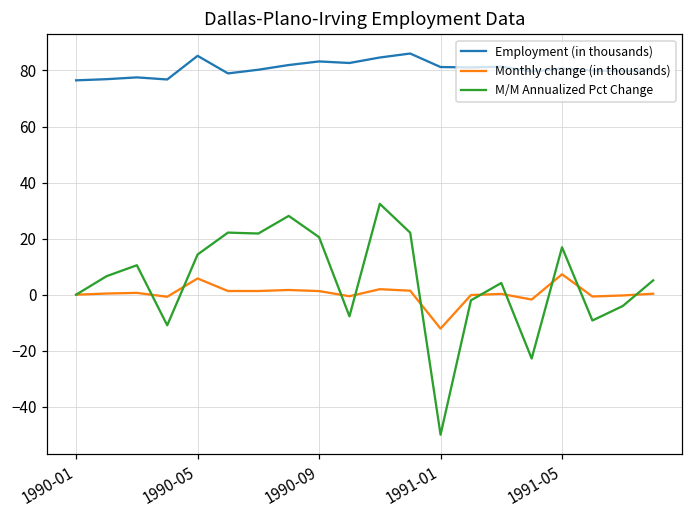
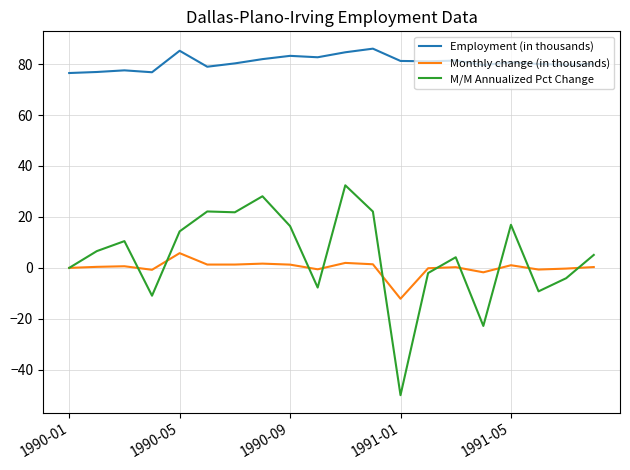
  {
    "Employment (in thousands)": {
      "1990-01": 76,
      "1990-05": 85,
      "1990-09": 83,
      "1991-01": 81
    },
    "Monthly change (in thousands)": {
      "1990-05": 6,
      "1990-09": 1,
      "1991-01": -12,
-     "1991-05": 7
+     "1991-05": 1
    },
    "M/M Annualized Pct Change": {
      "1990-05": 14,
-     "1990-09": 21,
+     "1990-09": 16,
      "1991-01": -50,
      "1991-05": 17
    }
  }
